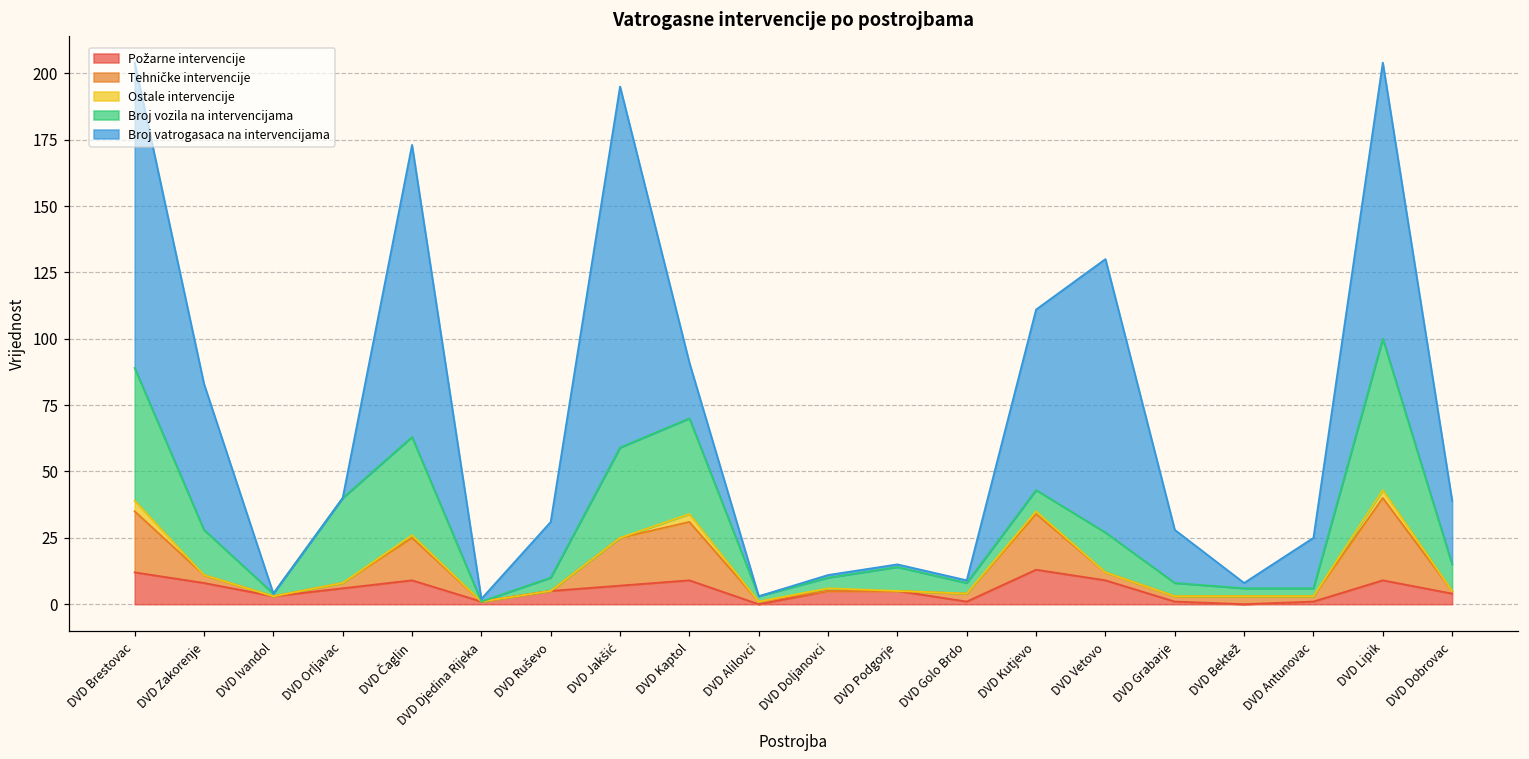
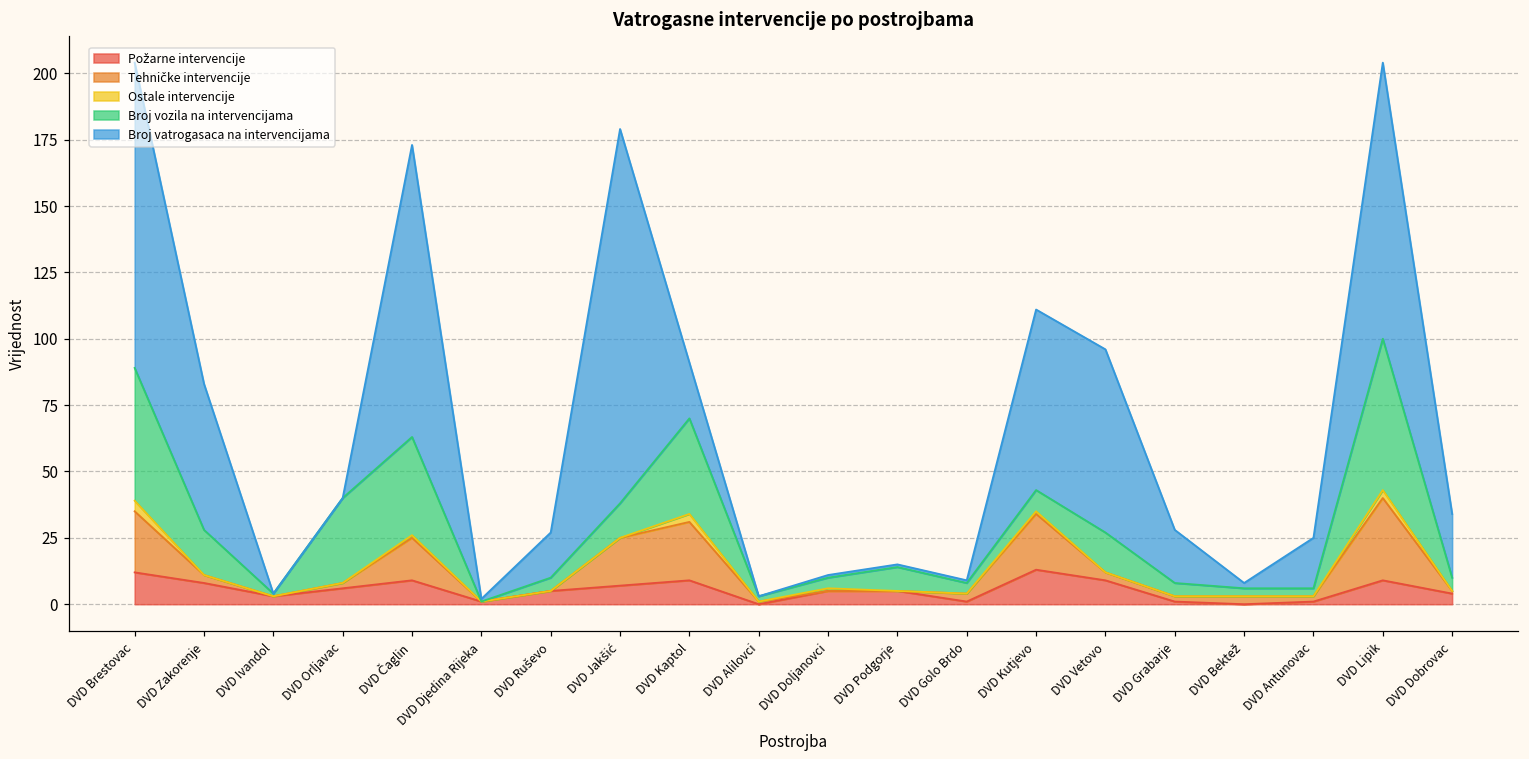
  {
    "Ostale intervencije": {
      "DVD Brestovac": 4,
      "DVD Kaptol": 3,
      "DVD Lipik": 3
    },
    "Broj vozila na intervencijama": {
      "DVD Brestovac": 50,
      "DVD Zakorenje": 17,
      "DVD Čaglin": 37,
      "DVD Ruševo": 5,
-     "DVD Jakšić": 34,
+     "DVD Jakšić": 13,
      "DVD Kaptol": 36,
      "DVD Kutjevo": 8,
      "DVD Vetovo": 15,
      "DVD Grabarje": 5,
      "DVD Bektež": 3,
      "DVD Antunovac": 3,
      "DVD Lipik": 57,
-     "DVD Dobrovac": 10
+     "DVD Dobrovac": 5
    },
    "Broj vatrogasaca na intervencijama": {
      "DVD Zakorenje": 55,
      "DVD Čaglin": 110,
-     "DVD Ruševo": 21,
-     "DVD Jakšić": 136,
+     "DVD Ruševo": 17,
+     "DVD Jakšić": 141,
      "DVD Kaptol": 21,
      "DVD Kutjevo": 68,
-     "DVD Vetovo": 103,
+     "DVD Vetovo": 69,
      "DVD Grabarje": 20,
      "DVD Bektež": 2,
      "DVD Antunovac": 19,
      "DVD Lipik": 104,
      "DVD Dobrovac": 24
    }
  }
